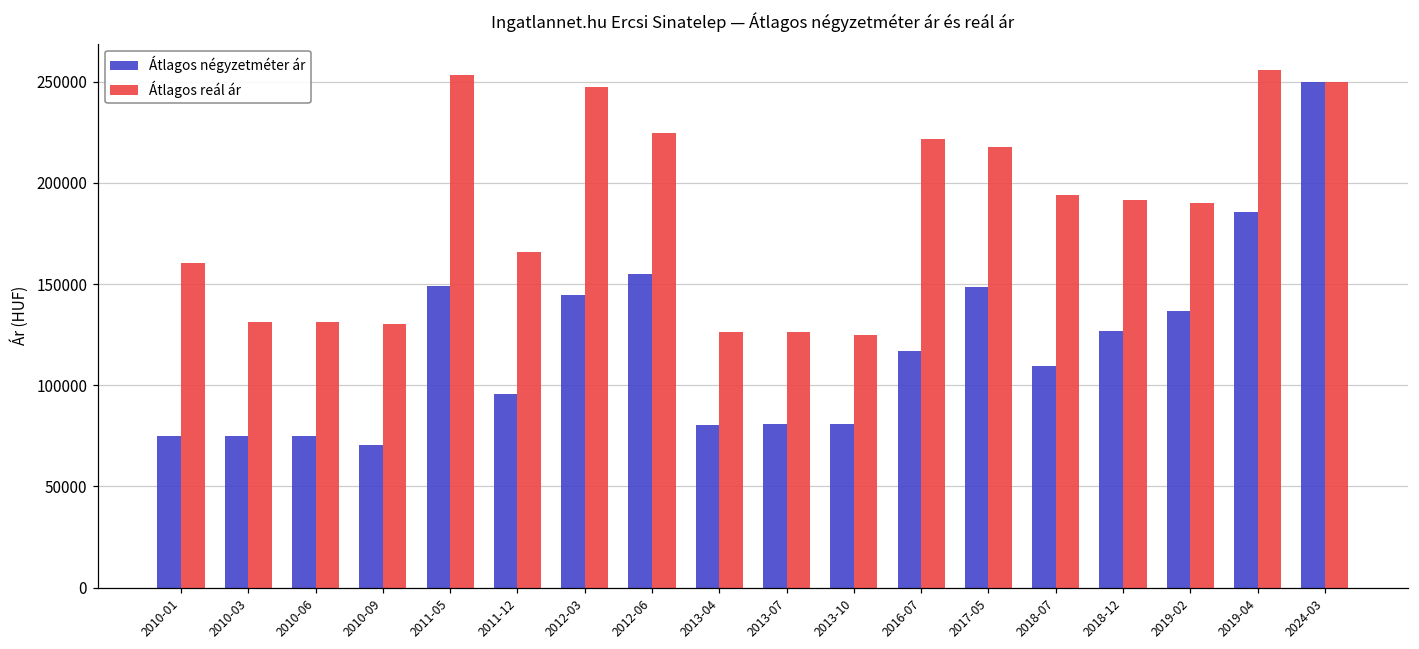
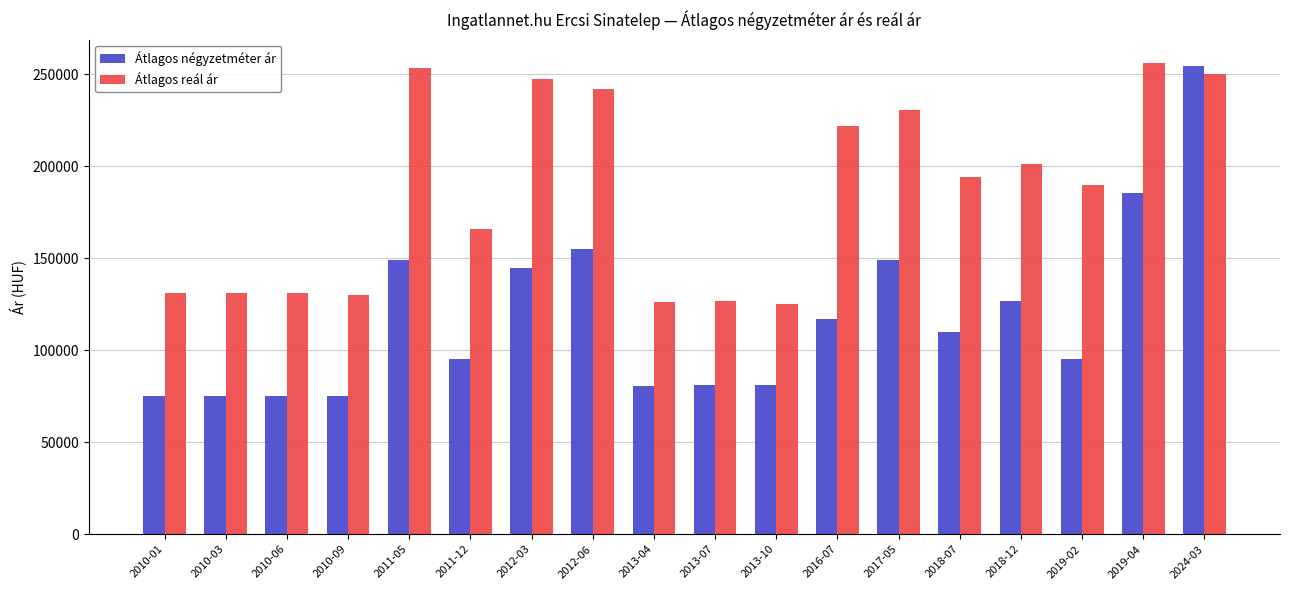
  {
    "Átlagos négyzetméter ár": {
      "2010-01": 75000,
      "2010-03": 75000,
      "2010-06": 75000,
-     "2010-09": 70000,
+     "2010-09": 75000,
      "2011-05": 149000,
      "2011-12": 95000,
      "2012-03": 145000,
      "2012-06": 155000,
      "2013-04": 80000,
      "2013-07": 81000,
      "2013-10": 81000,
      "2016-07": 117000,
      "2017-05": 149000,
      "2018-07": 110000,
      "2018-12": 127000,
-     "2019-02": 137000,
+     "2019-02": 95000,
      "2019-04": 186000,
-     "2024-03": 250000
+     "2024-03": 254000
    },
    "Átlagos reál ár": {
-     "2010-01": 160000,
+     "2010-01": 131000,
      "2010-03": 131000,
      "2010-06": 131000,
      "2010-09": 130000,
      "2011-05": 253000,
      "2011-12": 166000,
      "2012-03": 247000,
-     "2012-06": 225000,
+     "2012-06": 242000,
      "2013-04": 126000,
      "2013-07": 127000,
      "2013-10": 125000,
      "2016-07": 222000,
-     "2017-05": 218000,
+     "2017-05": 231000,
      "2018-07": 194000,
-     "2018-12": 192000,
+     "2018-12": 201000,
      "2019-02": 190000,
      "2019-04": 256000,
      "2024-03": 250000
    }
  }
